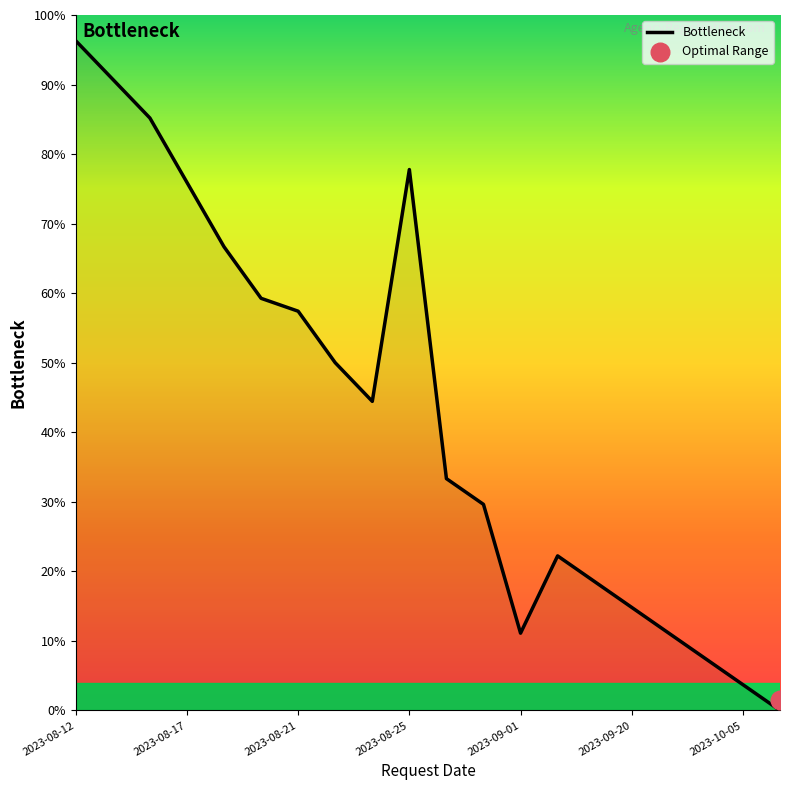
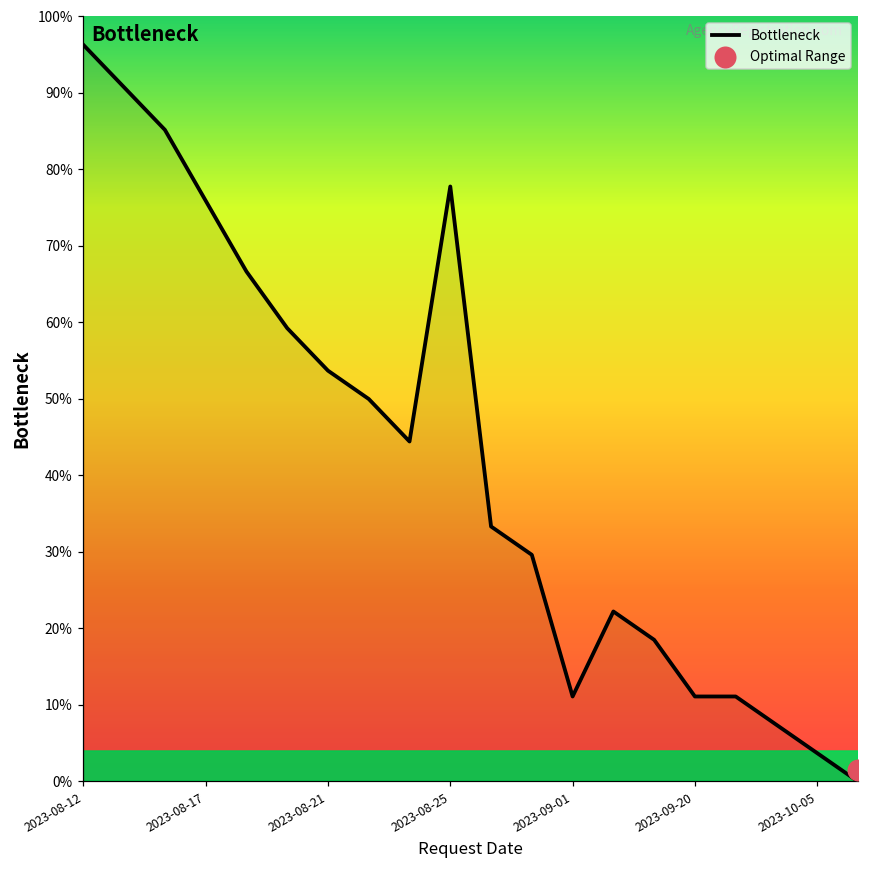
  {
    "Bottleneck": {
      "2023-08-12": "96%",
      "2023-08-17": "76%",
-     "2023-08-21": "57%",
+     "2023-08-21": "54%",
      "2023-08-25": "78%",
      "2023-09-01": "11%",
-     "2023-09-20": "15%"
+     "2023-09-20": "11%"
    }
  }
